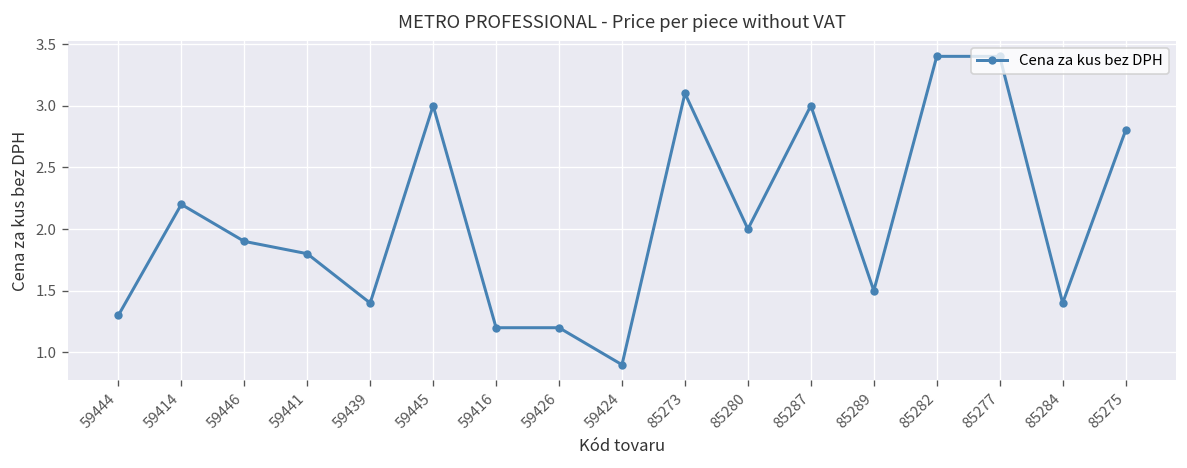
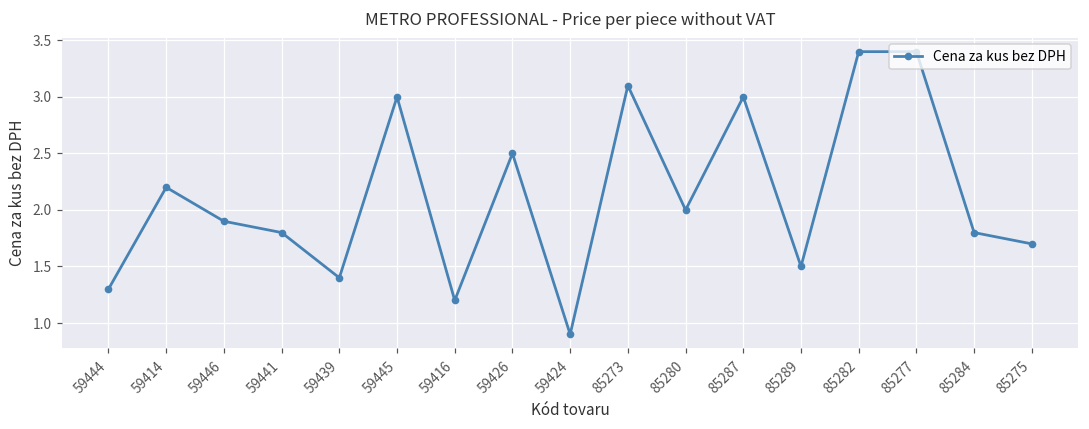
  {
    "59444": 1.3,
    "59414": 2.2,
    "59446": 1.9,
    "59441": 1.8,
    "59439": 1.4,
    "59445": 3.0,
    "59416": 1.2,
-   "59426": 1.2,
+   "59426": 2.5,
    "59424": 0.9,
    "85273": 3.1,
    "85280": 2.0,
    "85287": 3.0,
    "85289": 1.5,
    "85282": 3.4,
-   "85284": 1.4,
-   "85275": 2.8
+   "85284": 1.8,
+   "85275": 1.7
  }
